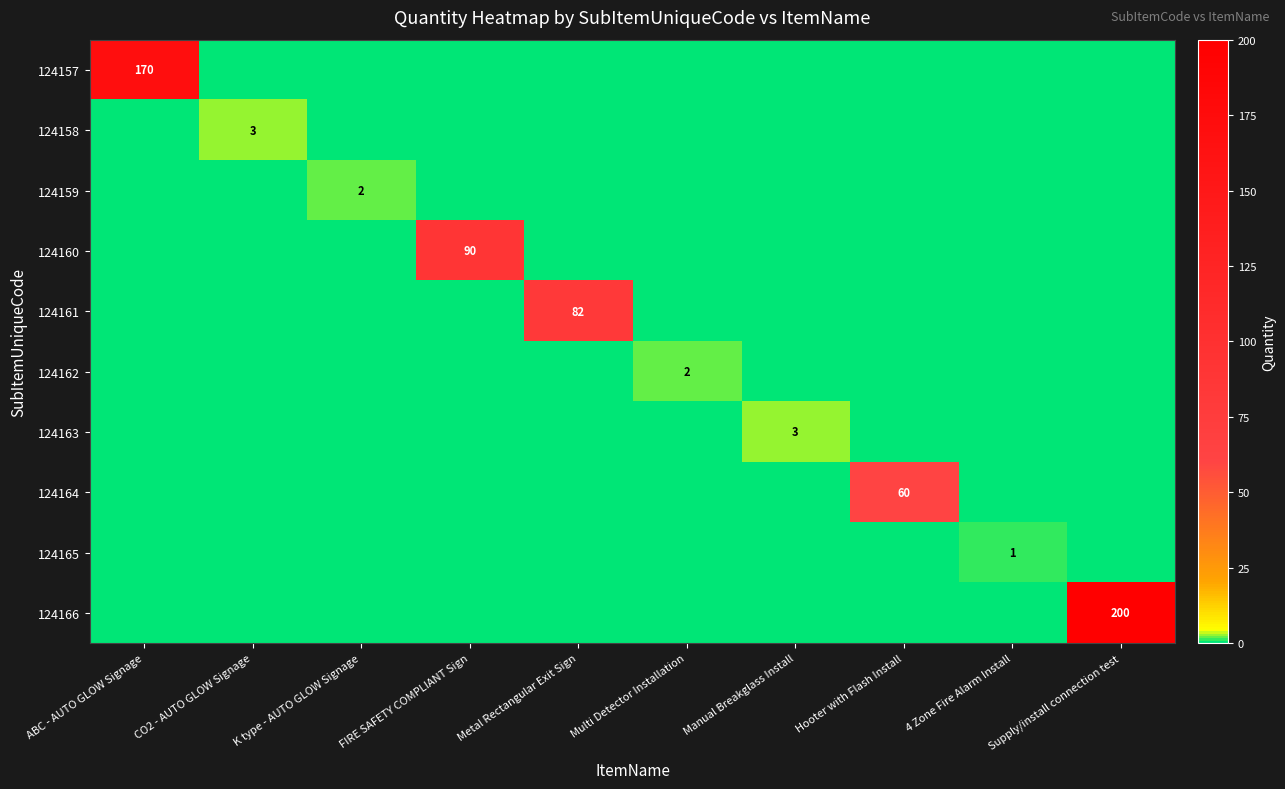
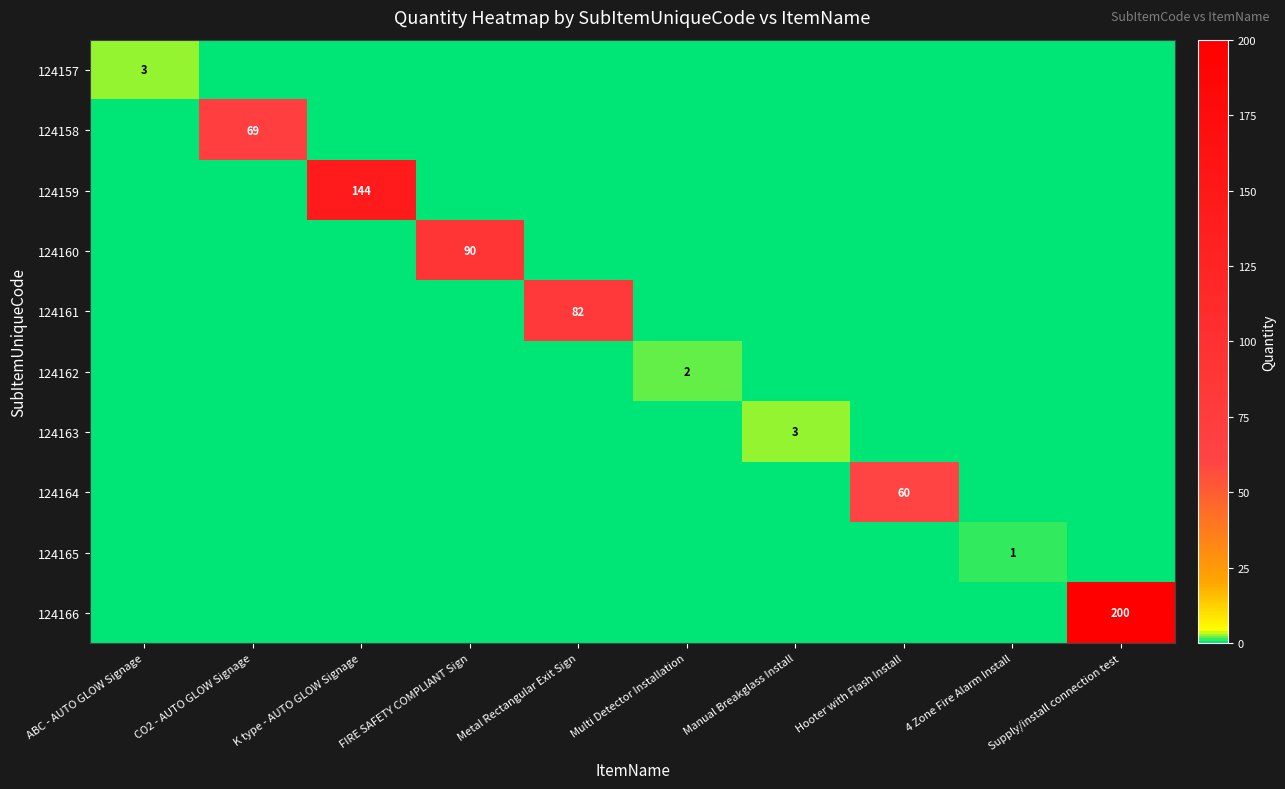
  {
    "124157": {
-     "ABC - AUTO GLOW Signage": 170
+     "ABC - AUTO GLOW Signage": 3
    },
    "124158": {
-     "CO2 - AUTO GLOW Signage": 3
+     "CO2 - AUTO GLOW Signage": 69
    },
    "124159": {
-     "K type - AUTO GLOW Signage": 2
+     "K type - AUTO GLOW Signage": 144
    },
    "124160": {
      "FIRE SAFETY COMPLIANT Sign": 90
    },
    "124161": {
      "Metal Rectangular Exit Sign": 82
    },
    "124162": {
      "Multi Detector Installation": 2
    },
    "124163": {
      "Manual Breakglass Install": 3
    },
    "124164": {
      "Hooter with Flash Install": 60
    },
    "124165": {
      "4 Zone Fire Alarm Install": 1
    },
    "124166": {
      "Supply/install connection test": 200
    }
  }
